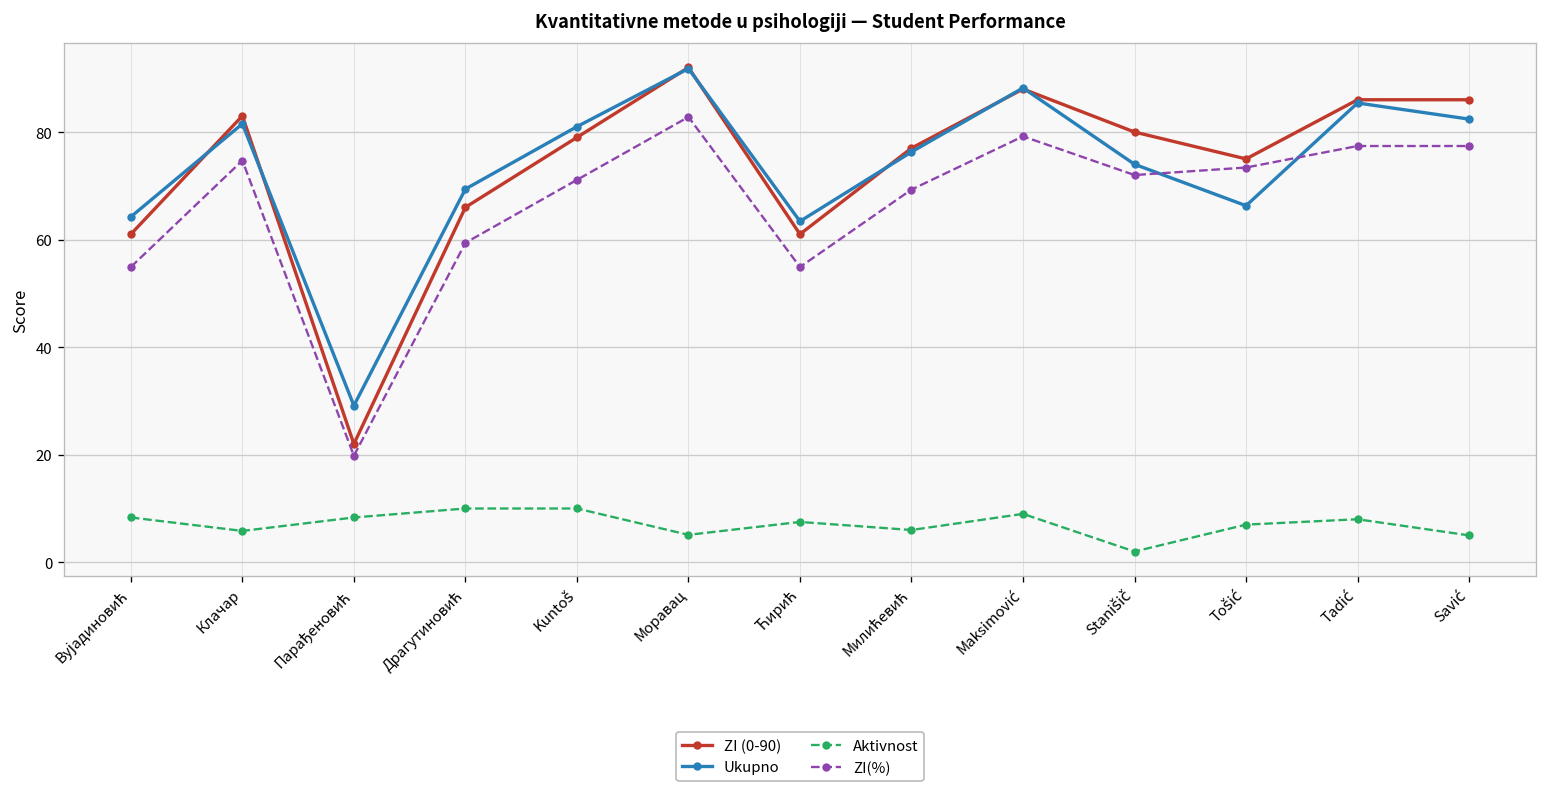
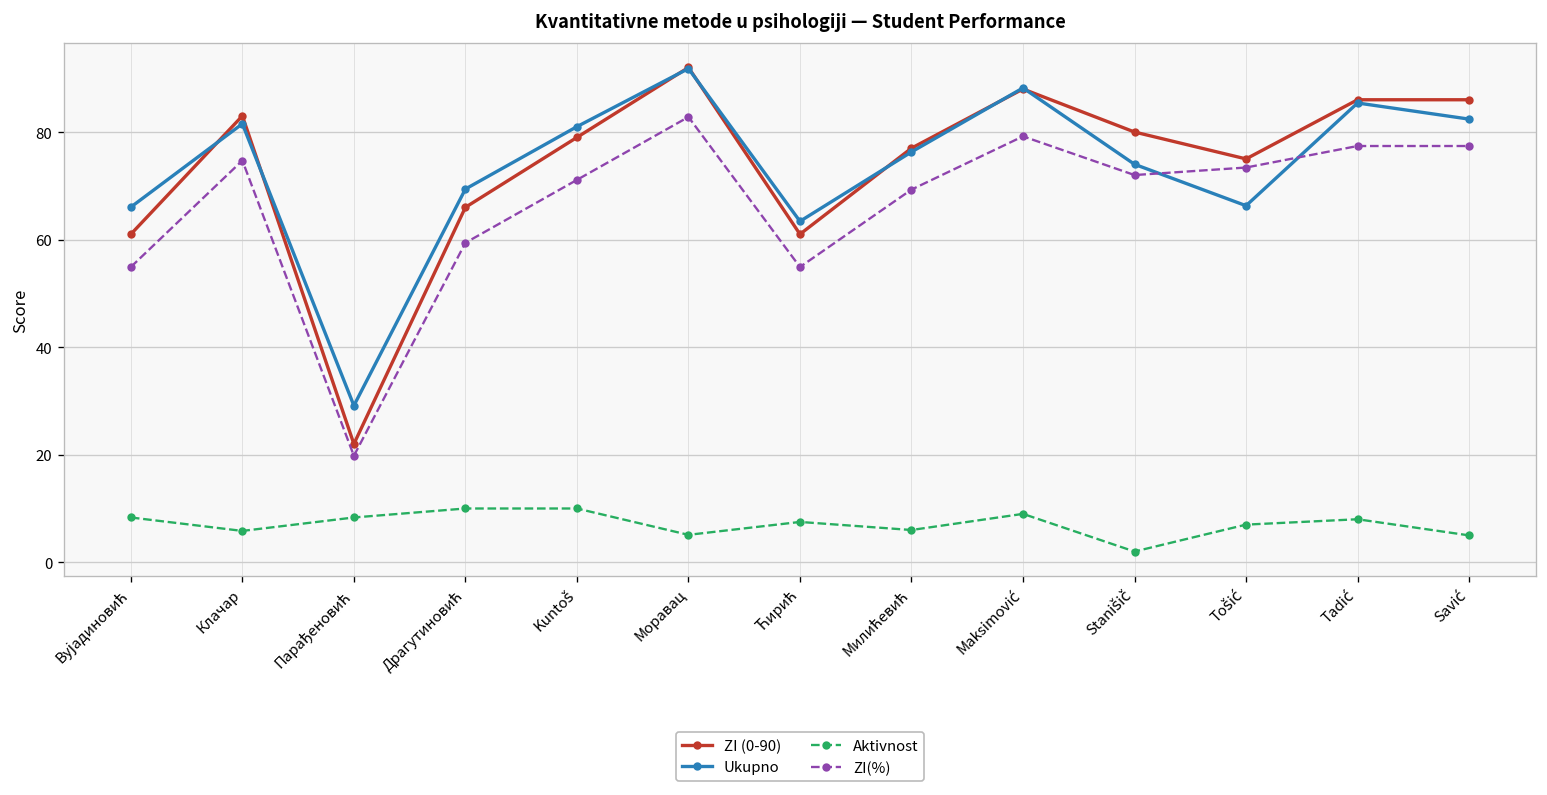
  {
    "ZI (0-90)": {
      "Вујадиновић": 61,
      "Клачар": 83,
      "Парађеновић": 22,
      "Драгутиновић": 66,
      "Kuntoš": 79,
      "Ћирић": 61,
      "Милићевић": 77,
      "Stanišič": 80,
      "Tošić": 75,
      "Tadić": 86,
      "Savić": 86
    },
    "Ukupno": {
-     "Вујадиновић": 64,
+     "Вујадиновић": 66,
      "Клачар": 82,
      "Парађеновић": 29,
      "Драгутиновић": 69,
      "Kuntoš": 81,
      "Ћирић": 63,
      "Милићевић": 76,
      "Stanišič": 74,
      "Tošić": 66,
      "Tadić": 85,
      "Savić": 82
    },
    "Aktivnost": {
      "Вујадиновић": 8,
      "Клачар": 6,
      "Парађеновић": 8,
      "Драгутиновић": 10,
      "Kuntoš": 10,
      "Моравац": 5,
      "Ћирић": 8,
      "Милићевић": 6,
      "Maksimović": 9,
      "Stanišič": 2,
      "Tošić": 7,
      "Tadić": 8,
      "Savić": 5
    },
    "ZI(%)": {
      "Вујадиновић": 55,
      "Клачар": 75,
      "Парађеновић": 20,
      "Драгутиновић": 59,
      "Kuntoš": 71,
      "Моравац": 83,
      "Ћирић": 55,
      "Милићевић": 69,
      "Maksimović": 79,
      "Stanišič": 72,
      "Tošić": 73,
      "Tadić": 77,
      "Savić": 77
    }
  }
